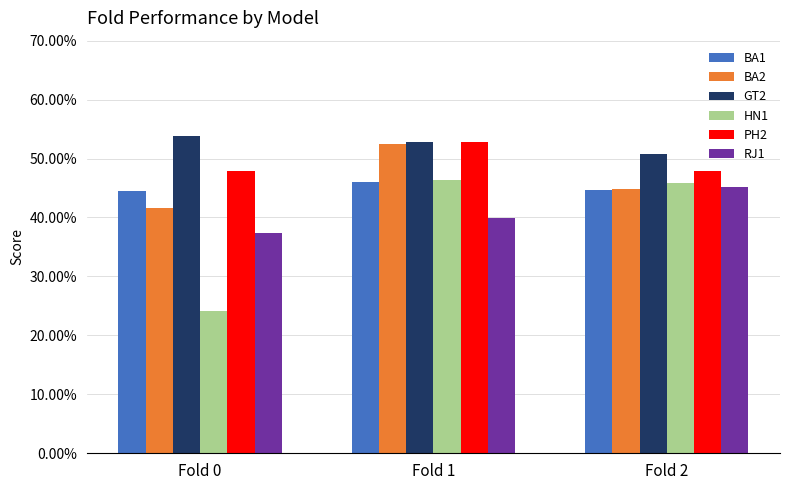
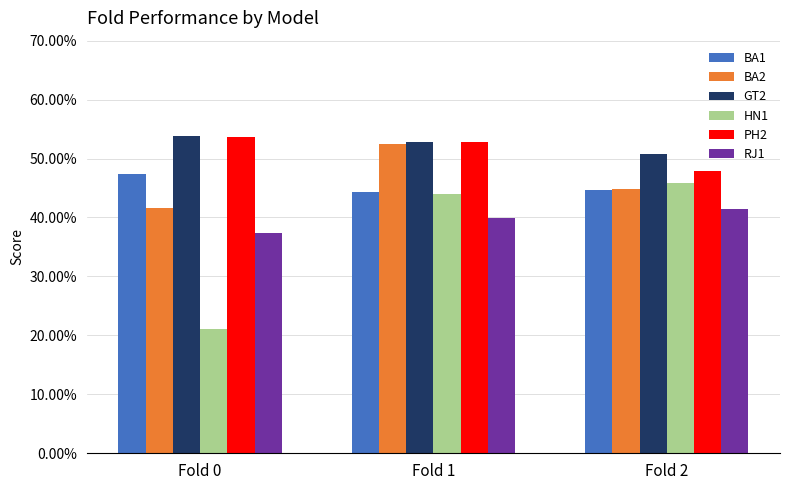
  {
    "BA1": {
-     "Fold 0": "45%",
-     "Fold 1": "46%",
+     "Fold 0": "47%",
+     "Fold 1": "44%",
      "Fold 2": "45%"
    },
    "BA2": {
      "Fold 0": "42%",
      "Fold 1": "52%",
      "Fold 2": "45%"
    },
    "GT2": {
      "Fold 0": "54%",
      "Fold 1": "53%",
      "Fold 2": "51%"
    },
    "HN1": {
-     "Fold 0": "24%",
-     "Fold 1": "46%",
+     "Fold 0": "21%",
+     "Fold 1": "44%",
      "Fold 2": "46%"
    },
    "PH2": {
-     "Fold 0": "48%",
+     "Fold 0": "54%",
      "Fold 1": "53%",
      "Fold 2": "48%"
    },
    "RJ1": {
      "Fold 0": "37%",
      "Fold 1": "40%",
-     "Fold 2": "45%"
+     "Fold 2": "41%"
    }
  }
